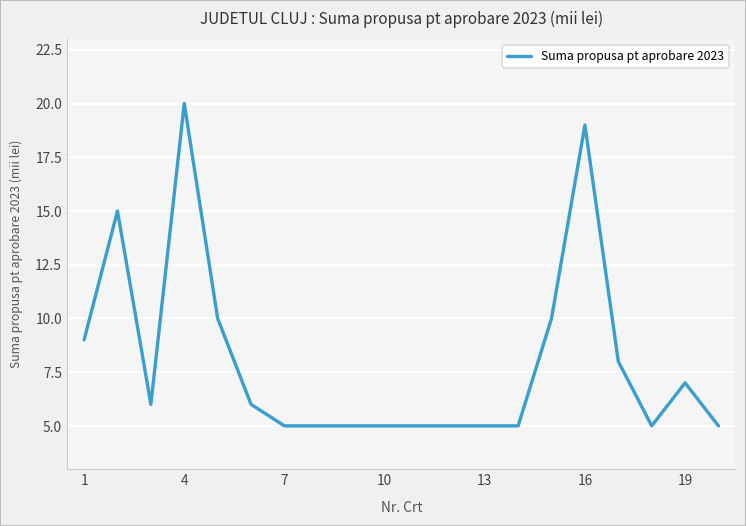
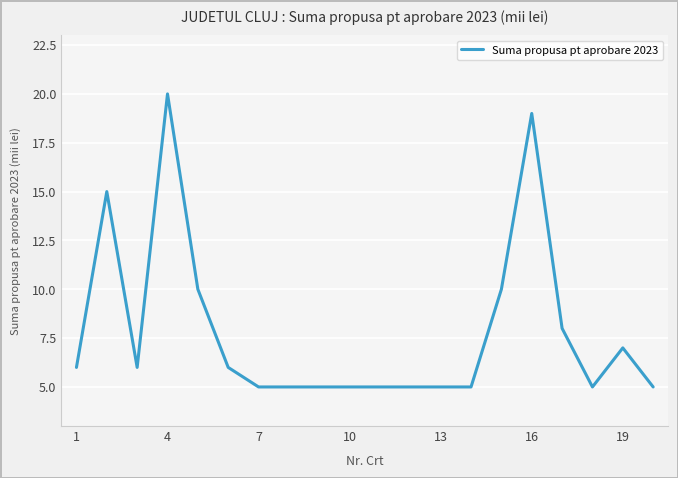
  {
-   "1": 9,
+   "1": 6,
    "4": 20,
    "7": 5,
    "10": 5,
    "13": 5,
    "16": 19,
    "19": 7
  }
